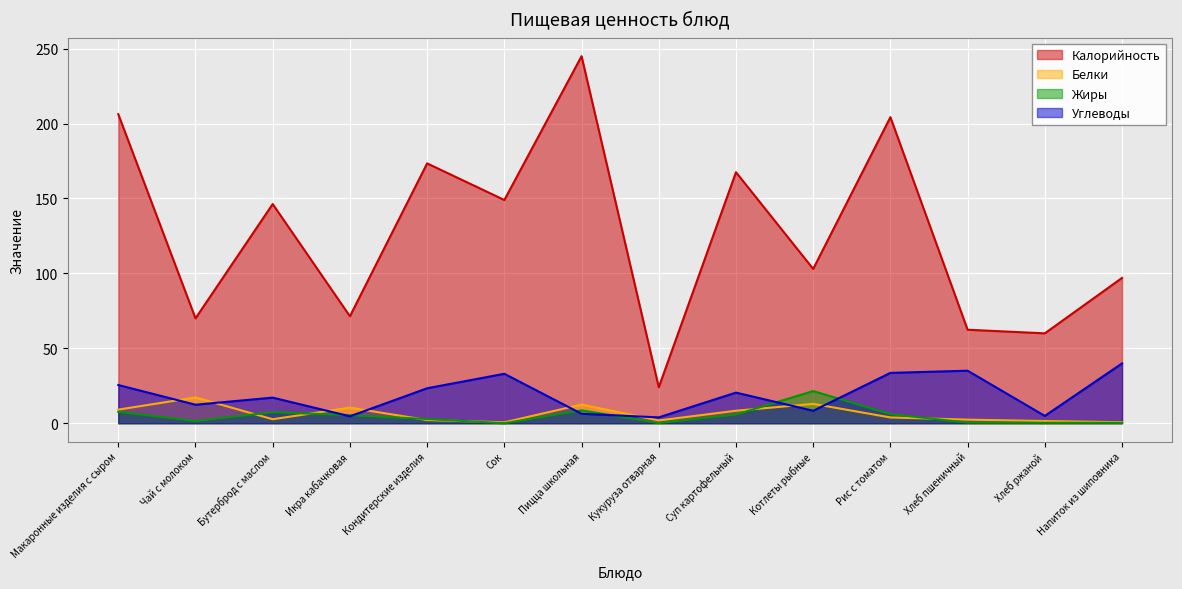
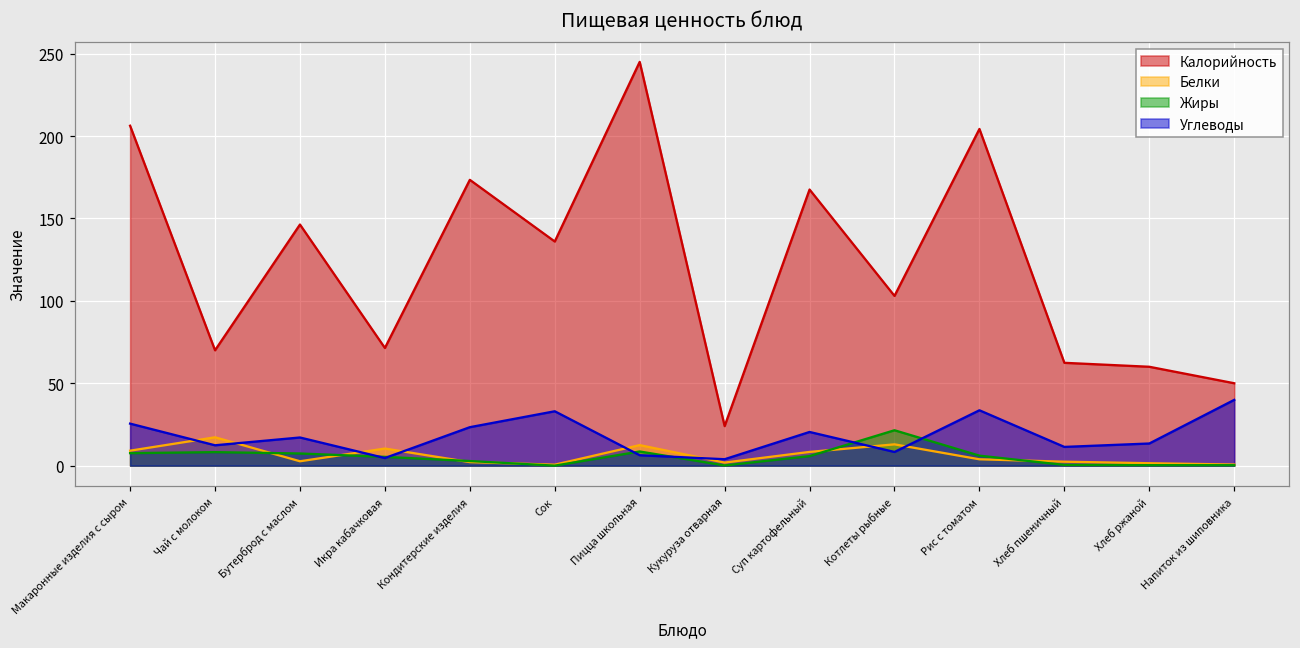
  {
    "Калорийность": {
      "Макаронные изделия с сыром": 206,
      "Чай с молоком": 70,
      "Бутерброд с маслом": 146,
      "Икра кабачковая": 71,
      "Кондитерские изделия": 173,
-     "Сок": 149,
+     "Сок": 136,
      "Пицца школьная": 245,
      "Кукуруза отварная": 24,
      "Суп картофельный": 168,
      "Котлеты рыбные": 103,
      "Рис с томатом": 204,
      "Хлеб пшеничный": 62,
      "Хлеб ржаной": 60,
-     "Напиток из шиповника": 97
+     "Напиток из шиповника": 50
    },
    "Белки": {
      "Чай с молоком": 17,
      "Бутерброд с маслом": 3,
      "Икра кабачковая": 10,
      "Пицца школьная": 12,
      "Кукуруза отварная": 2,
      "Суп картофельный": 8,
      "Котлеты рыбные": 13,
      "Рис с томатом": 4,
      "Хлеб пшеничный": 2
    },
    "Жиры": {
-     "Чай с молоком": 1,
+     "Чай с молоком": 8,
      "Бутерброд с маслом": 7,
      "Пицца школьная": 9,
      "Кукуруза отварная": 0,
      "Суп картофельный": 6,
      "Котлеты рыбные": 21,
      "Рис с томатом": 6,
      "Хлеб пшеничный": 0
    },
    "Углеводы": {
      "Макаронные изделия с сыром": 26,
      "Чай с молоком": 12,
      "Бутерброд с маслом": 17,
      "Кондитерские изделия": 23,
      "Сок": 33,
      "Пицца школьная": 6,
      "Кукуруза отварная": 4,
      "Суп картофельный": 20,
      "Котлеты рыбные": 8,
      "Рис с томатом": 34,
-     "Хлеб пшеничный": 35,
-     "Хлеб ржаной": 5,
+     "Хлеб пшеничный": 11,
+     "Хлеб ржаной": 13,
      "Напиток из шиповника": 40
    }
  }
